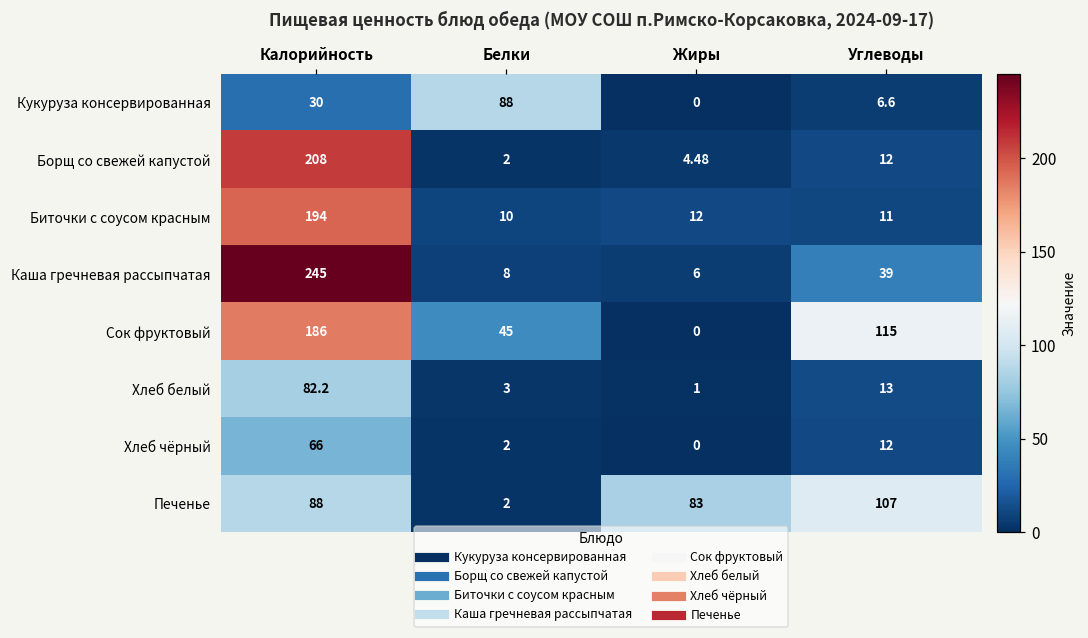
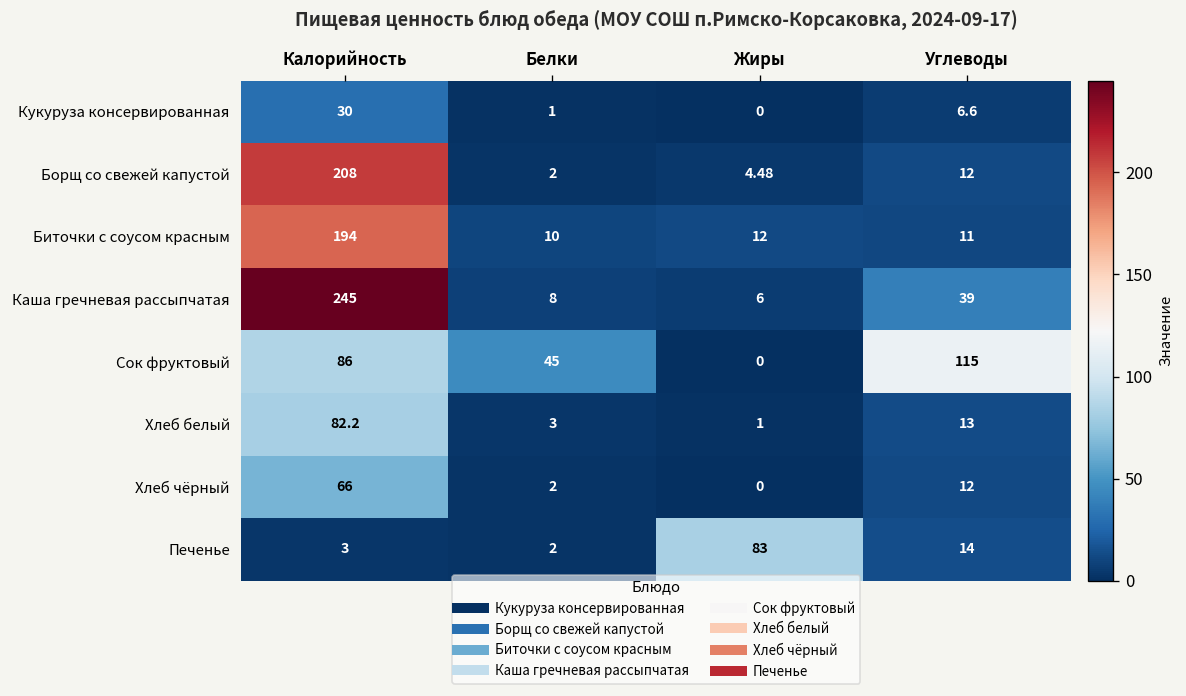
  {
    "Кукуруза консервированная": {
      "Калорийность": 30,
-     "Белки": 88,
+     "Белки": 1,
      "Жиры": 0,
      "Углеводы": 6.6
    },
    "Борщ со свежей капустой": {
      "Калорийность": 208,
      "Белки": 2,
      "Жиры": 4.48,
      "Углеводы": 12
    },
    "Биточки с соусом красным": {
      "Калорийность": 194,
      "Белки": 10,
      "Жиры": 12,
      "Углеводы": 11
    },
    "Каша гречневая рассыпчатая": {
      "Калорийность": 245,
      "Белки": 8,
      "Жиры": 6,
      "Углеводы": 39
    },
    "Сок фруктовый": {
-     "Калорийность": 186,
+     "Калорийность": 86,
      "Белки": 45,
      "Жиры": 0,
      "Углеводы": 115
    },
    "Хлеб белый": {
      "Калорийность": 82.2,
      "Белки": 3,
      "Жиры": 1,
      "Углеводы": 13
    },
    "Хлеб чёрный": {
      "Калорийность": 66,
      "Белки": 2,
      "Жиры": 0,
      "Углеводы": 12
    },
    "Печенье": {
-     "Калорийность": 88,
+     "Калорийность": 3,
      "Белки": 2,
      "Жиры": 83,
-     "Углеводы": 107
+     "Углеводы": 14
    }
  }
